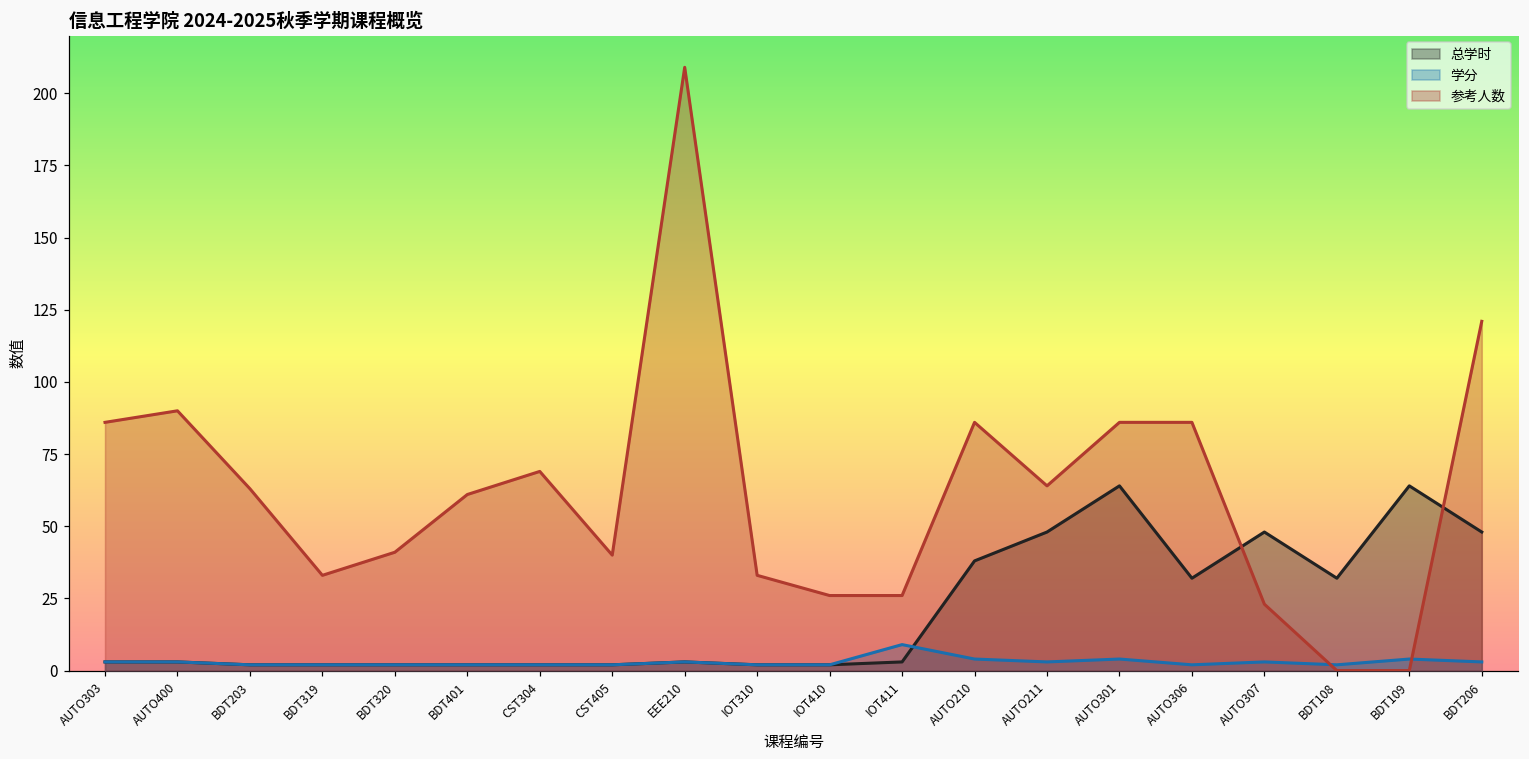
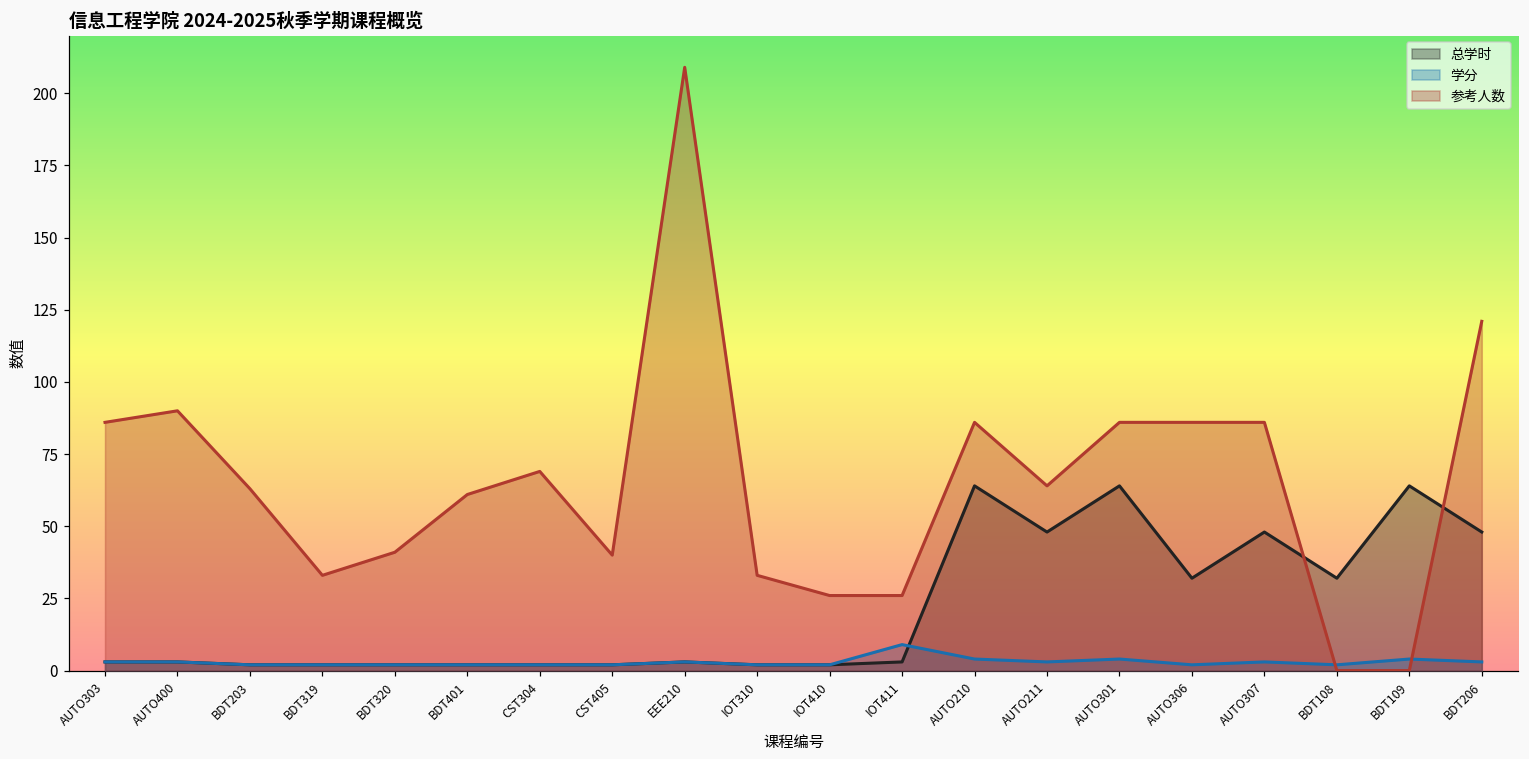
  {
    "总学时": {
      "IOT411": 3,
-     "AUTO210": 38,
+     "AUTO210": 64,
      "AUTO211": 48,
      "AUTO301": 64,
      "AUTO306": 32,
      "AUTO307": 48,
      "BDT108": 32,
      "BDT109": 64,
      "BDT206": 48
    },
    "学分": {
      "IOT411": 9,
      "AUTO210": 4,
      "AUTO211": 3,
      "AUTO301": 4,
      "AUTO306": 2,
      "AUTO307": 3,
      "BDT108": 2,
      "BDT109": 4,
      "BDT206": 3
    },
    "参考人数": {
      "AUTO303": 86,
      "AUTO400": 90,
      "BDT203": 63,
      "BDT319": 33,
      "BDT320": 41,
      "BDT401": 61,
      "CST304": 69,
      "CST405": 40,
      "EEE210": 209,
      "IOT310": 33,
      "IOT410": 26,
      "IOT411": 26,
      "AUTO210": 86,
      "AUTO211": 64,
      "AUTO301": 86,
      "AUTO306": 86,
-     "AUTO307": 23,
+     "AUTO307": 86,
      "BDT108": 0,
      "BDT109": 0,
      "BDT206": 121
    }
  }
